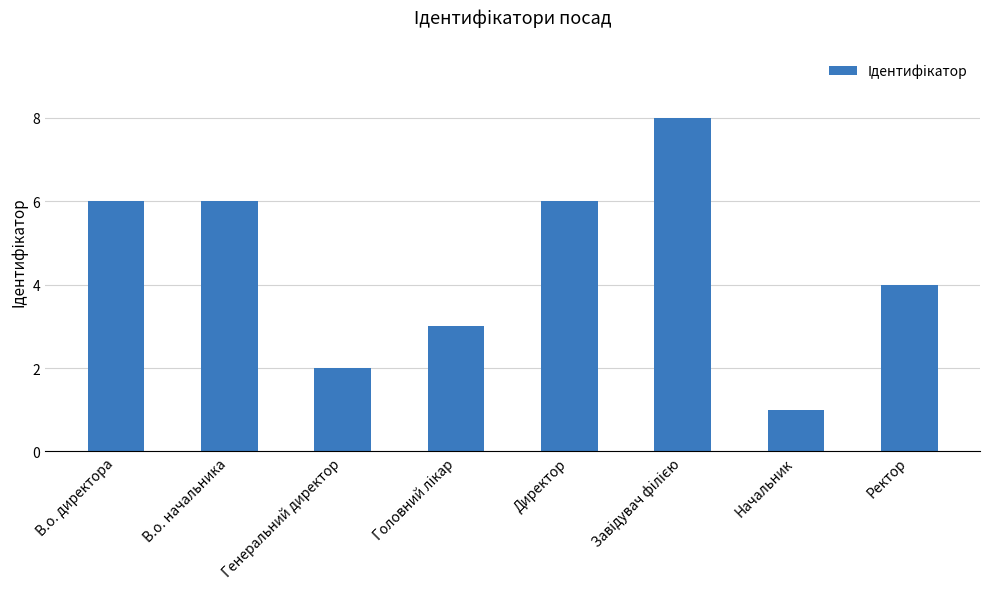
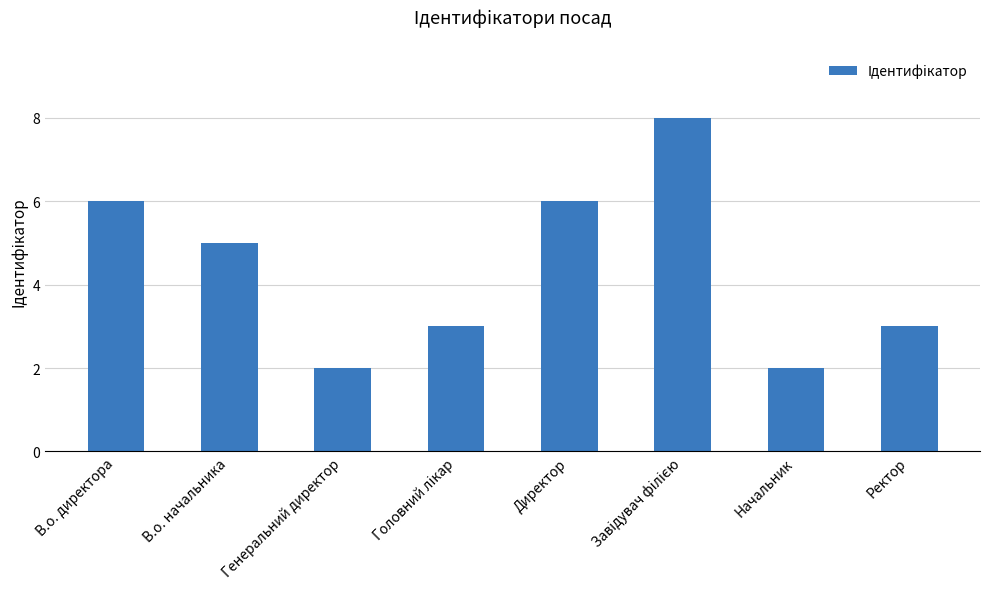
  {
    "В.о. директора": 6,
-   "В.о. начальника": 6,
+   "В.о. начальника": 5,
    "Генеральний директор": 2,
    "Головний лікар": 3,
    "Директор": 6,
    "Завідувач філією": 8,
-   "Начальник": 1,
-   "Ректор": 4
+   "Начальник": 2,
+   "Ректор": 3
  }
